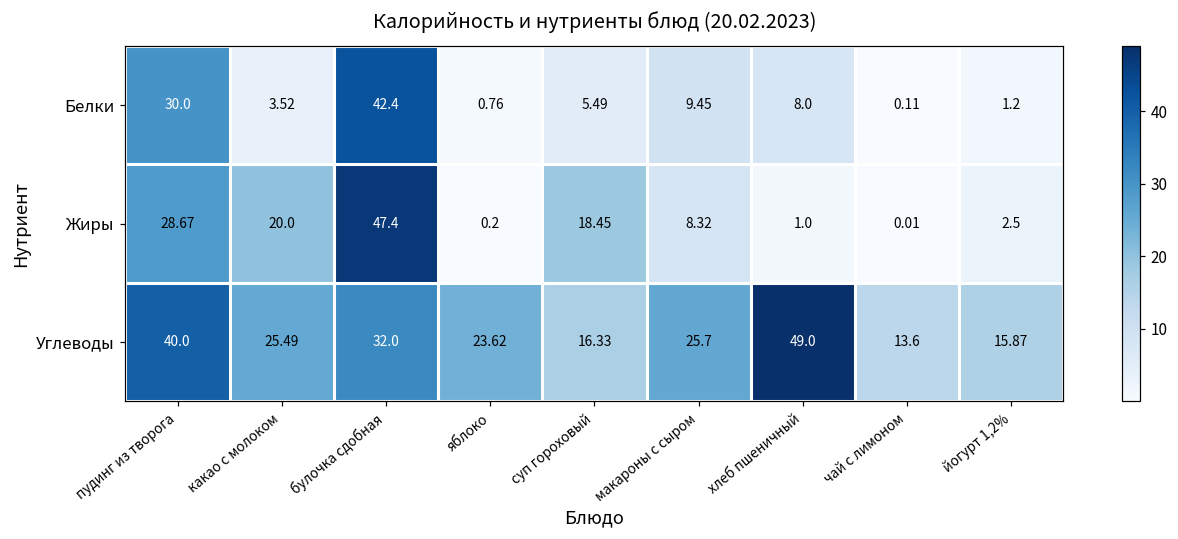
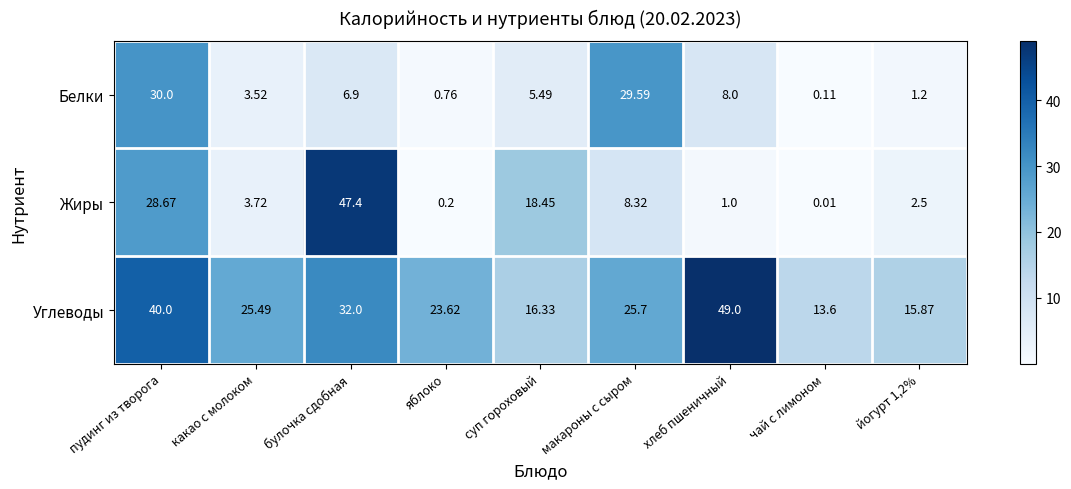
  {
    "Белки": {
      "пудинг из творога": 30.0,
      "какао с молоком": 3.52,
-     "булочка сдобная": 42.4,
+     "булочка сдобная": 6.9,
      "яблоко": 0.76,
      "суп гороховый": 5.49,
-     "макароны с сыром": 9.45,
+     "макароны с сыром": 29.59,
      "хлеб пшеничный": 8.0,
      "чай с лимоном": 0.11,
      "йогурт 1,2%": 1.2
    },
    "Жиры": {
      "пудинг из творога": 28.67,
-     "какао с молоком": 20.0,
+     "какао с молоком": 3.72,
      "булочка сдобная": 47.4,
      "яблоко": 0.2,
      "суп гороховый": 18.45,
      "макароны с сыром": 8.32,
      "хлеб пшеничный": 1.0,
      "чай с лимоном": 0.01,
      "йогурт 1,2%": 2.5
    },
    "Углеводы": {
      "пудинг из творога": 40.0,
      "какао с молоком": 25.49,
      "булочка сдобная": 32.0,
      "яблоко": 23.62,
      "суп гороховый": 16.33,
      "макароны с сыром": 25.7,
      "хлеб пшеничный": 49.0,
      "чай с лимоном": 13.6,
      "йогурт 1,2%": 15.87
    }
  }
